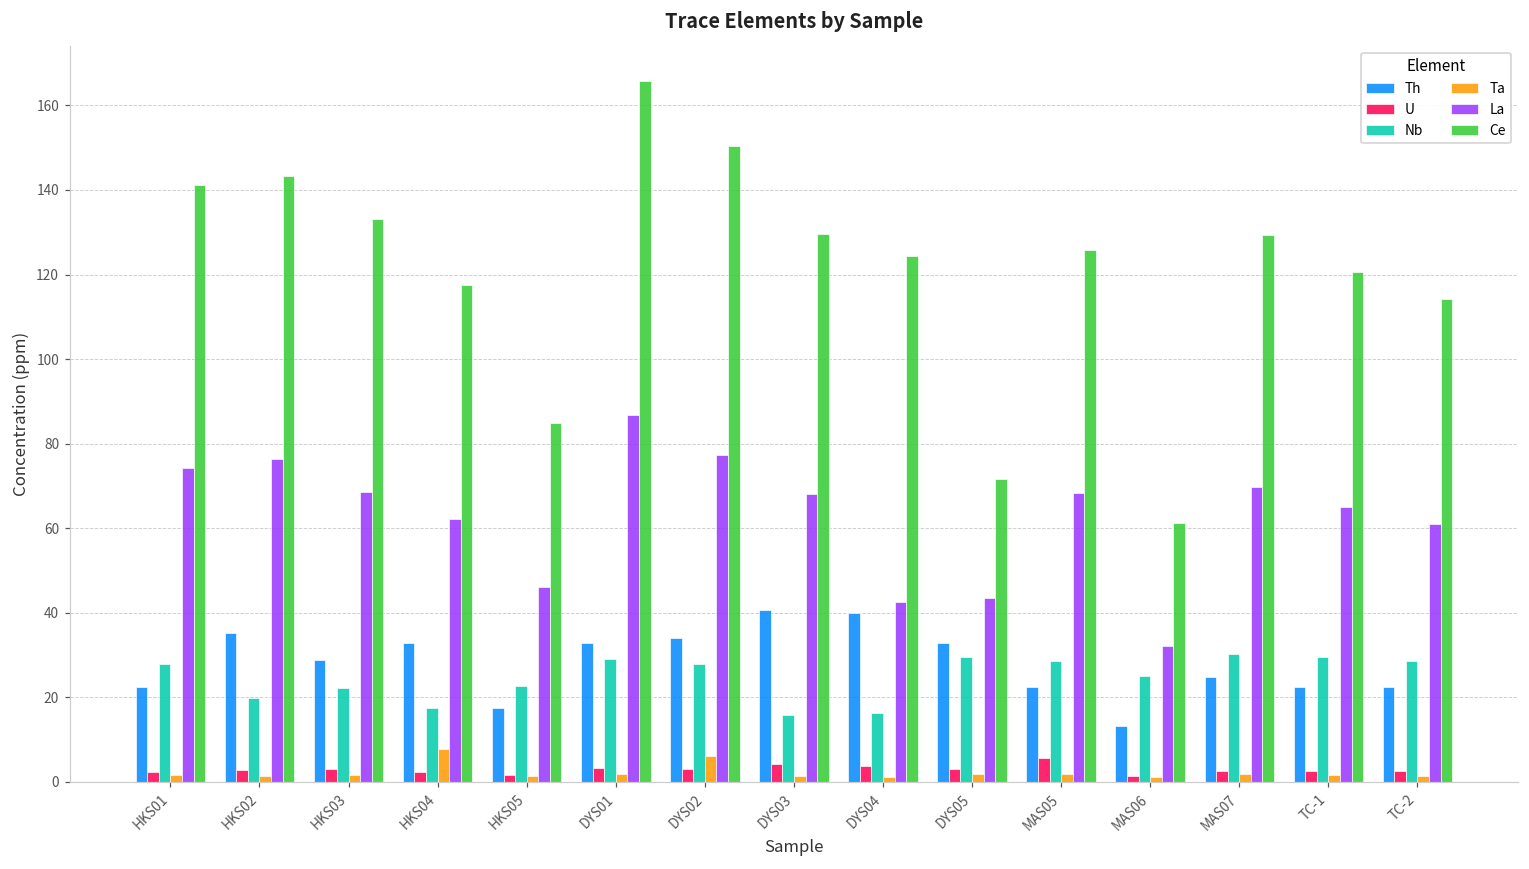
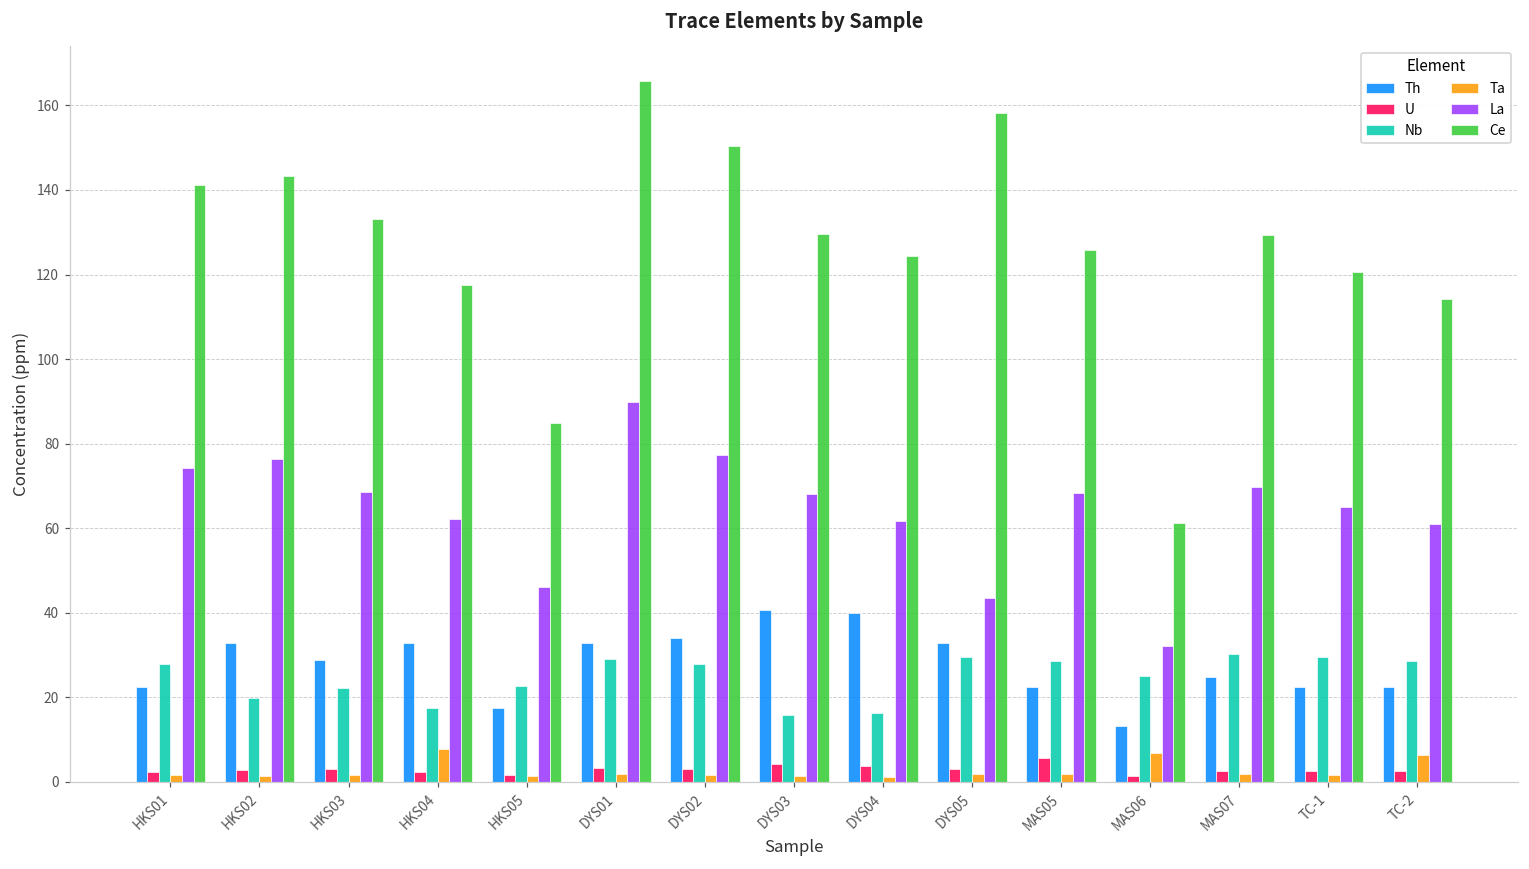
  {
    "Th": {
      "HKS01": 22,
-     "HKS02": 35,
+     "HKS02": 33,
      "HKS03": 29,
      "HKS04": 33,
      "HKS05": 18,
      "DYS01": 33,
      "DYS02": 34,
      "DYS03": 41,
      "DYS04": 40,
      "DYS05": 33,
      "MAS05": 22,
      "MAS06": 13,
      "MAS07": 25,
      "TC-1": 23,
      "TC-2": 22
    },
    "U": {
      "HKS01": 2,
      "HKS02": 3,
      "HKS03": 3,
      "HKS04": 2,
      "HKS05": 2,
      "DYS01": 3,
      "DYS02": 3,
      "DYS03": 4,
      "DYS04": 4,
      "DYS05": 3,
      "MAS05": 6,
      "MAS06": 1,
      "MAS07": 3,
      "TC-1": 3,
      "TC-2": 3
    },
    "Nb": {
      "HKS01": 28,
      "HKS02": 20,
      "HKS03": 22,
      "HKS04": 17,
      "HKS05": 23,
      "DYS01": 29,
      "DYS02": 28,
      "DYS03": 16,
      "DYS04": 16,
      "DYS05": 30,
      "MAS05": 29,
      "MAS06": 25,
      "MAS07": 30,
      "TC-1": 30,
      "TC-2": 28
    },
    "Ta": {
      "HKS01": 2,
      "HKS02": 1,
      "HKS03": 2,
      "HKS04": 8,
      "HKS05": 1,
      "DYS01": 2,
-     "DYS02": 6,
+     "DYS02": 2,
      "DYS03": 1,
      "DYS04": 1,
      "DYS05": 2,
      "MAS05": 2,
-     "MAS06": 1,
+     "MAS06": 7,
      "MAS07": 2,
      "TC-1": 2,
-     "TC-2": 1
+     "TC-2": 6
    },
    "La": {
      "HKS01": 74,
      "HKS02": 76,
      "HKS03": 69,
      "HKS04": 62,
      "HKS05": 46,
-     "DYS01": 87,
+     "DYS01": 90,
      "DYS02": 77,
      "DYS03": 68,
-     "DYS04": 43,
+     "DYS04": 62,
      "DYS05": 43,
      "MAS05": 68,
      "MAS06": 32,
      "MAS07": 70,
      "TC-1": 65,
      "TC-2": 61
    },
    "Ce": {
      "HKS01": 141,
      "HKS02": 143,
      "HKS03": 133,
      "HKS04": 118,
      "HKS05": 85,
      "DYS01": 166,
      "DYS02": 150,
      "DYS03": 130,
      "DYS04": 124,
-     "DYS05": 72,
+     "DYS05": 158,
      "MAS05": 126,
      "MAS06": 61,
      "MAS07": 129,
      "TC-1": 121,
      "TC-2": 114
    }
  }
